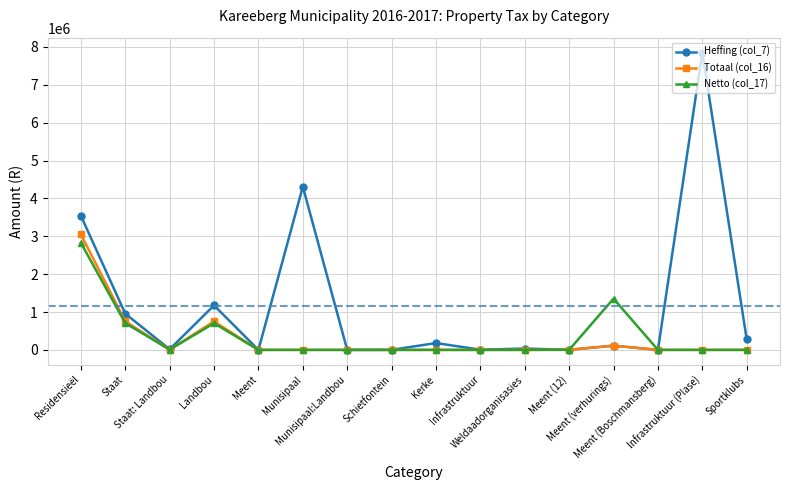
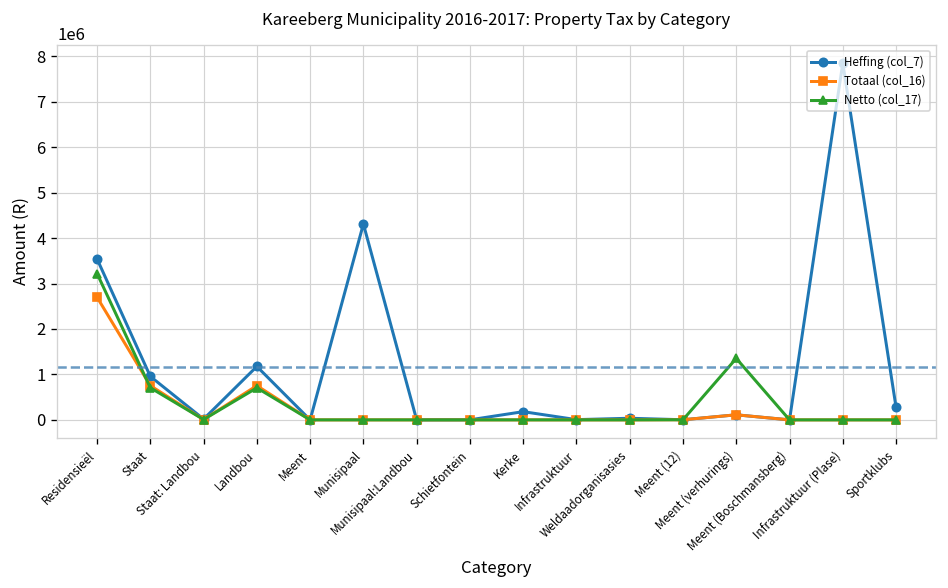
  {
    "Heffing (col_7)": {
      "Residensieël": 3500000,
      "Staat": 1000000,
      "Landbou": 1200000,
      "Munisipaal": 4300000,
      "Kerke": 200000,
      "Sportklubs": 300000
    },
    "Totaal (col_16)": {
-     "Residensieël": 3000000
+     "Residensieël": 2700000
    },
    "Netto (col_17)": {
-     "Residensieël": 2800000,
+     "Residensieël": 3200000,
      "Meent (verhurings)": 1400000
    }
  }
